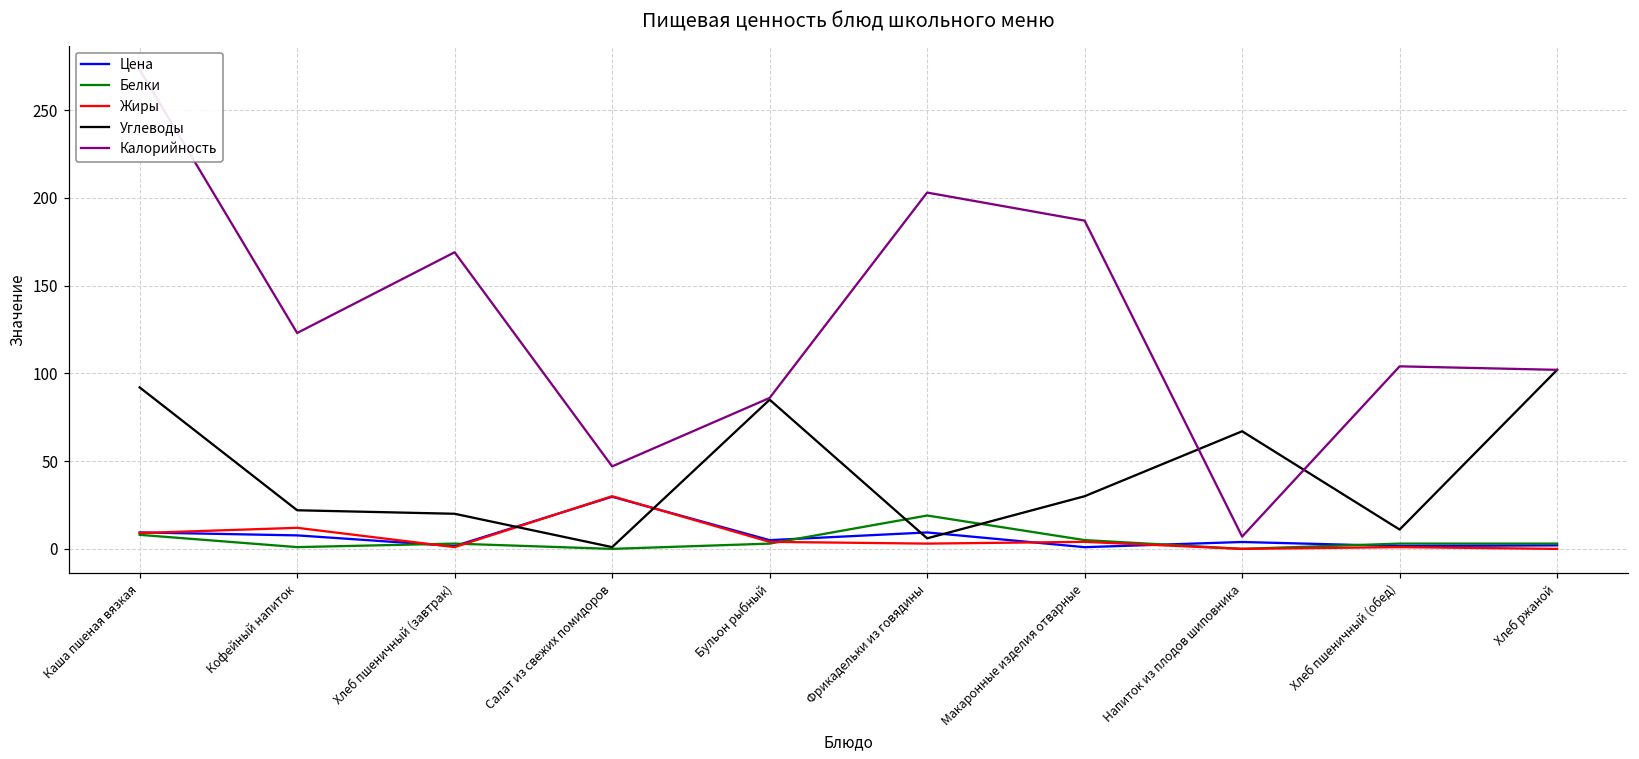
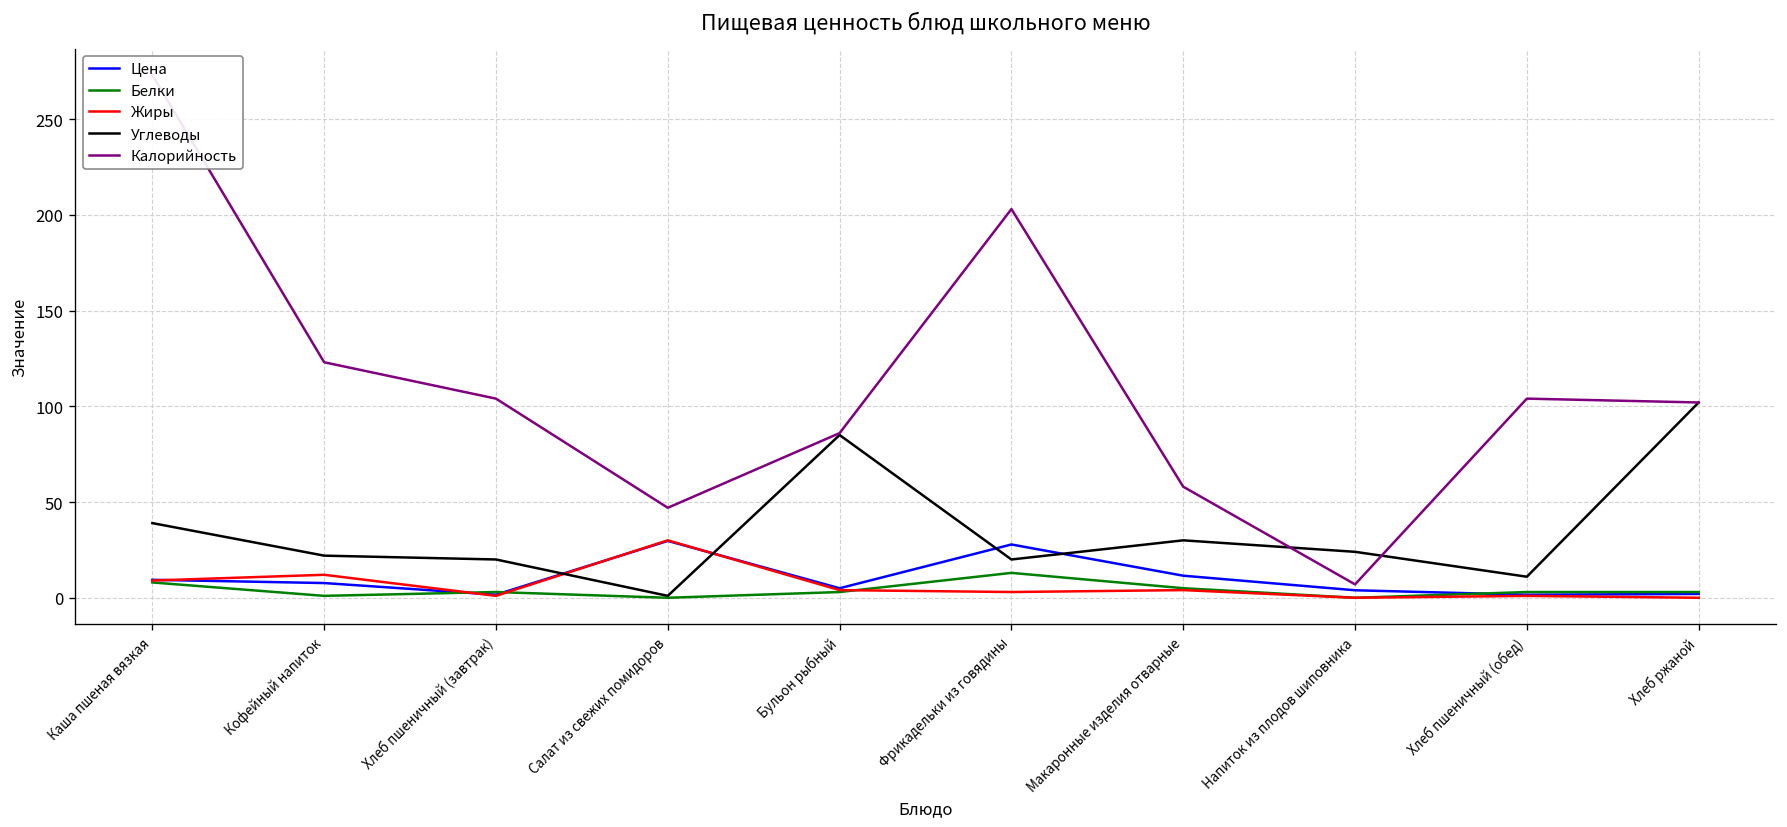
  {
    "Цена": {
      "Кофейный напиток": 8,
-     "Фрикадельки из говядины": 9,
-     "Макаронные изделия отварные": 1,
+     "Фрикадельки из говядины": 28,
+     "Макаронные изделия отварные": 12,
      "Напиток из плодов шиповника": 4
    },
    "Белки": {
      "Кофейный напиток": 1,
-     "Фрикадельки из говядины": 19
+     "Фрикадельки из говядины": 13
    },
    "Жиры": {
      "Кофейный напиток": 12,
      "Фрикадельки из говядины": 3,
      "Хлеб ржаной": 0
    },
    "Углеводы": {
-     "Каша пшеная вязкая": 92,
+     "Каша пшеная вязкая": 39,
      "Кофейный напиток": 22,
      "Хлеб пшеничный (завтрак)": 20,
-     "Фрикадельки из говядины": 6,
+     "Фрикадельки из говядины": 20,
      "Макаронные изделия отварные": 30,
-     "Напиток из плодов шиповника": 67,
+     "Напиток из плодов шиповника": 24,
      "Хлеб пшеничный (обед)": 11
    },
    "Калорийность": {
      "Кофейный напиток": 123,
-     "Хлеб пшеничный (завтрак)": 169,
+     "Хлеб пшеничный (завтрак)": 104,
      "Салат из свежих помидоров": 47,
      "Фрикадельки из говядины": 203,
-     "Макаронные изделия отварные": 187,
+     "Макаронные изделия отварные": 58,
      "Напиток из плодов шиповника": 7,
      "Хлеб пшеничный (обед)": 104
    }
  }
